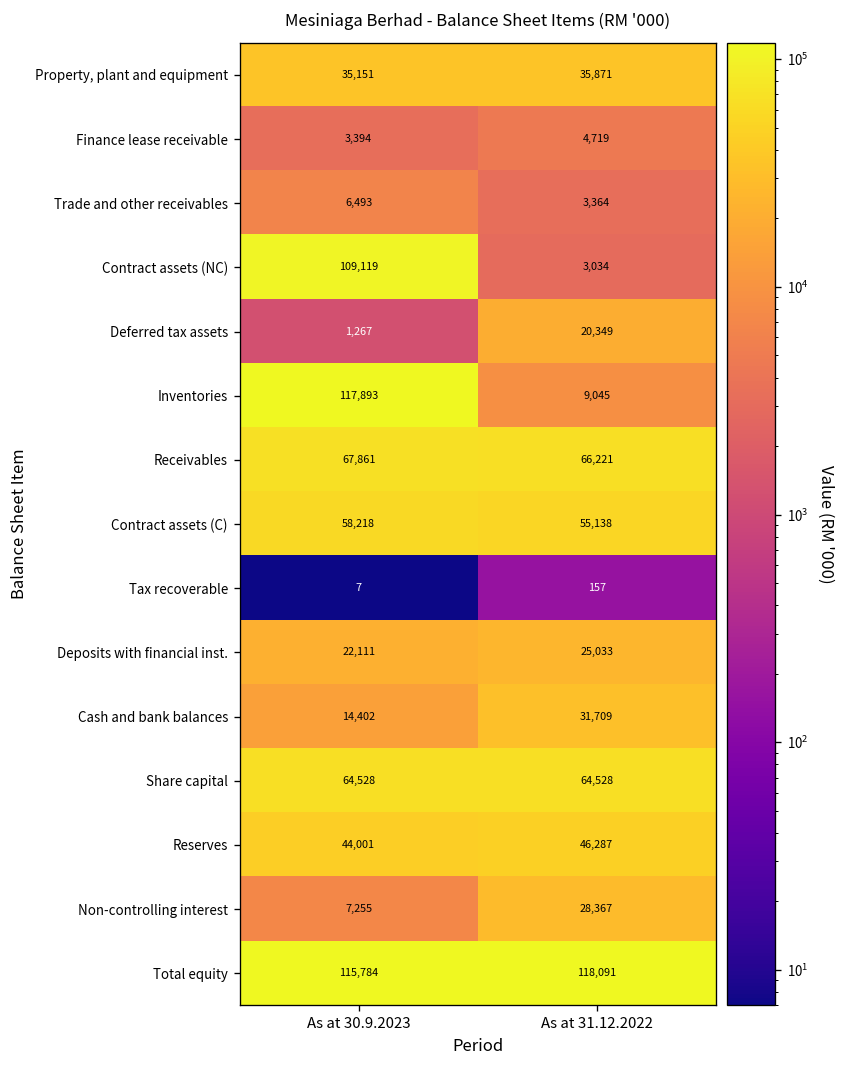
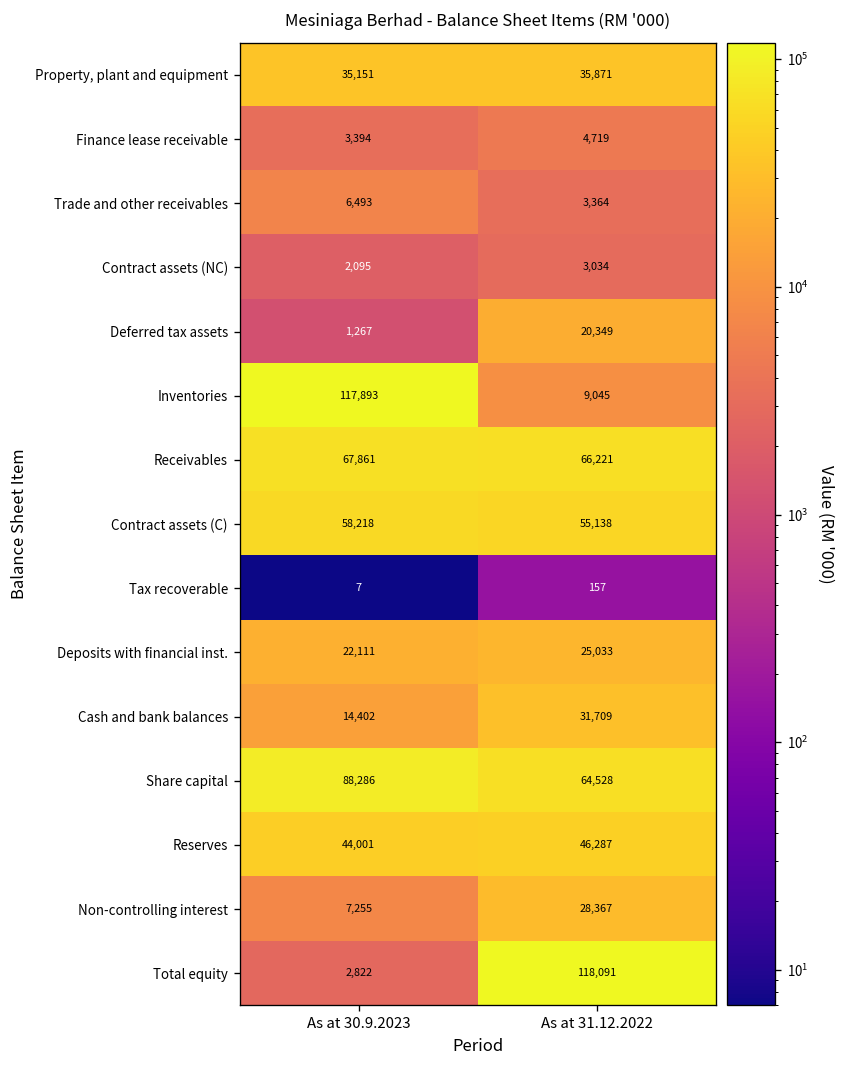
  {
    "Property, plant and equipment": {
      "As at 30.9.2023": "35,151",
      "As at 31.12.2022": "35,871"
    },
    "Finance lease receivable": {
      "As at 30.9.2023": "3,394",
      "As at 31.12.2022": "4,719"
    },
    "Trade and other receivables": {
      "As at 30.9.2023": "6,493",
      "As at 31.12.2022": "3,364"
    },
    "Contract assets (NC)": {
-     "As at 30.9.2023": "109,119",
+     "As at 30.9.2023": "2,095",
      "As at 31.12.2022": "3,034"
    },
    "Deferred tax assets": {
      "As at 30.9.2023": "1,267",
      "As at 31.12.2022": "20,349"
    },
    "Inventories": {
      "As at 30.9.2023": "117,893",
      "As at 31.12.2022": "9,045"
    },
    "Receivables": {
      "As at 30.9.2023": "67,861",
      "As at 31.12.2022": "66,221"
    },
    "Contract assets (C)": {
      "As at 30.9.2023": "58,218",
      "As at 31.12.2022": "55,138"
    },
    "Tax recoverable": {
      "As at 30.9.2023": "7",
      "As at 31.12.2022": "157"
    },
    "Deposits with financial inst.": {
      "As at 30.9.2023": "22,111",
      "As at 31.12.2022": "25,033"
    },
    "Cash and bank balances": {
      "As at 30.9.2023": "14,402",
      "As at 31.12.2022": "31,709"
    },
    "Share capital": {
-     "As at 30.9.2023": "64,528",
+     "As at 30.9.2023": "88,286",
      "As at 31.12.2022": "64,528"
    },
    "Reserves": {
      "As at 30.9.2023": "44,001",
      "As at 31.12.2022": "46,287"
    },
    "Non-controlling interest": {
      "As at 30.9.2023": "7,255",
      "As at 31.12.2022": "28,367"
    },
    "Total equity": {
-     "As at 30.9.2023": "115,784",
+     "As at 30.9.2023": "2,822",
      "As at 31.12.2022": "118,091"
    }
  }
